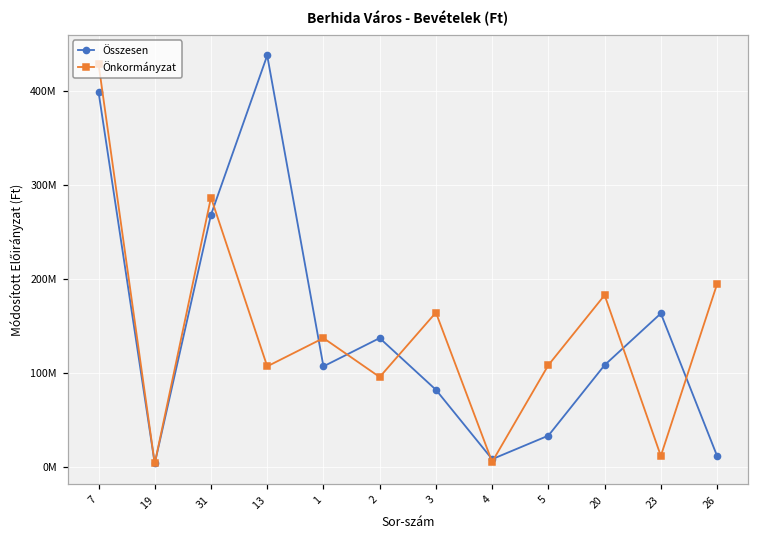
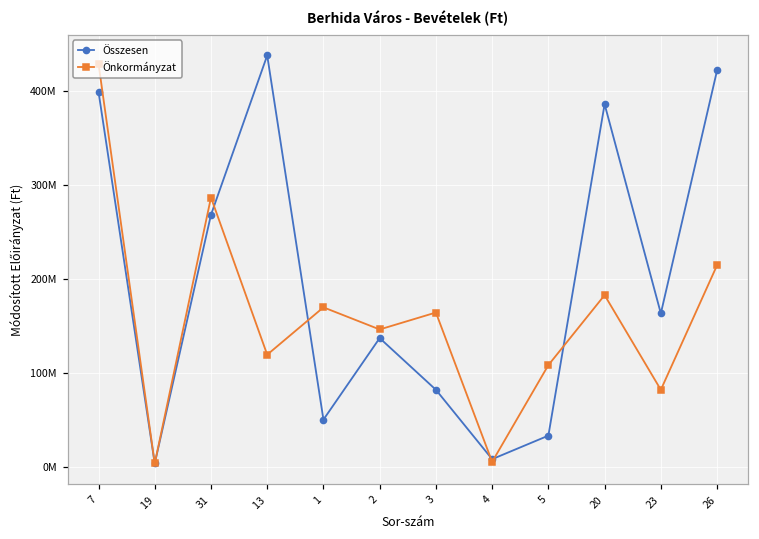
  {
    "Összesen": {
      "7": 400000000,
      "31": 270000000,
      "13": 440000000,
-     "1": 110000000,
+     "1": 50000000,
      "2": 140000000,
      "3": 80000000,
      "5": 30000000,
-     "20": 110000000,
+     "20": 390000000,
      "23": 160000000,
-     "26": 10000000
+     "26": 420000000
    },
    "Önkormányzat": {
      "31": 290000000,
-     "13": 110000000,
-     "1": 140000000,
-     "2": 100000000,
+     "13": 120000000,
+     "1": 170000000,
+     "2": 150000000,
      "3": 160000000,
      "5": 110000000,
      "20": 180000000,
-     "23": 10000000,
-     "26": 190000000
+     "23": 80000000,
+     "26": 210000000
    }
  }
